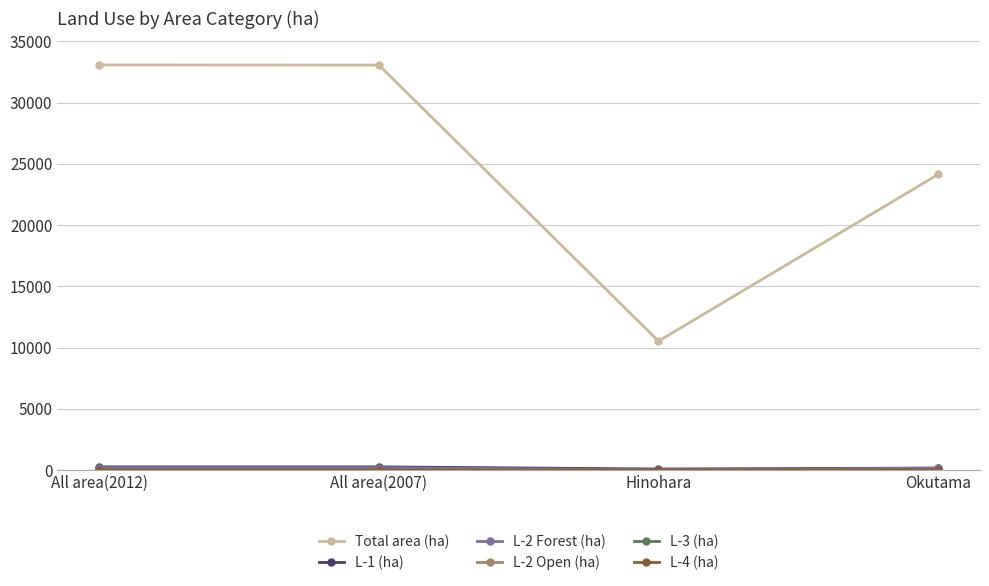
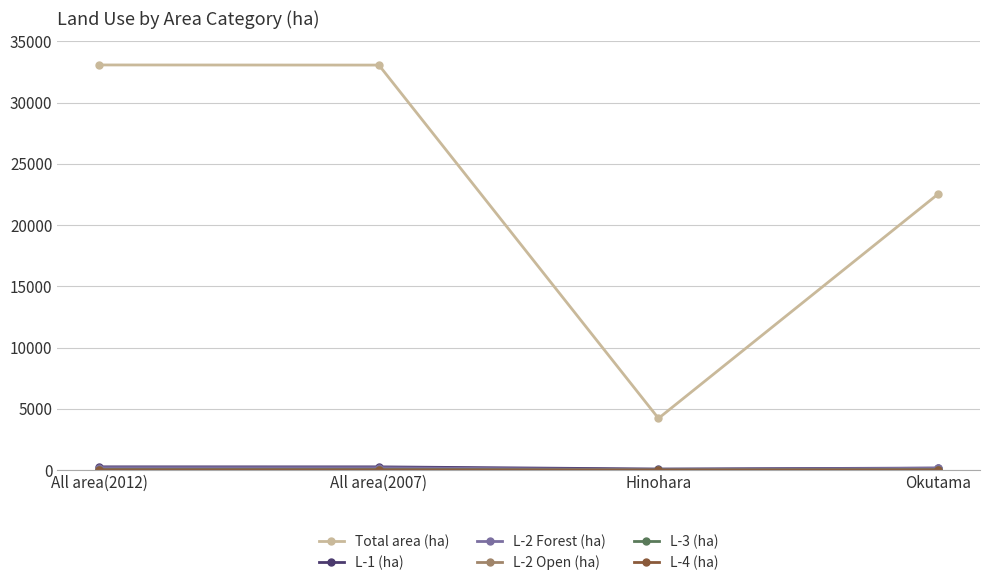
  {
    "Total area (ha)": {
      "All area(2012)": 33100,
      "All area(2007)": 33100,
-     "Hinohara": 10500,
-     "Okutama": 24100
+     "Hinohara": 4200,
+     "Okutama": 22500
    }
  }
